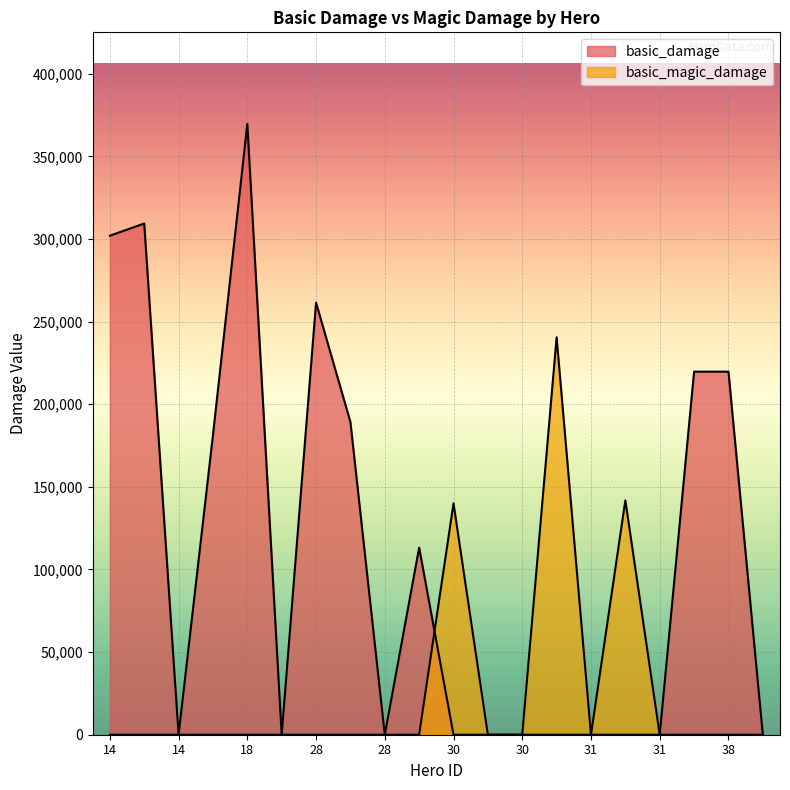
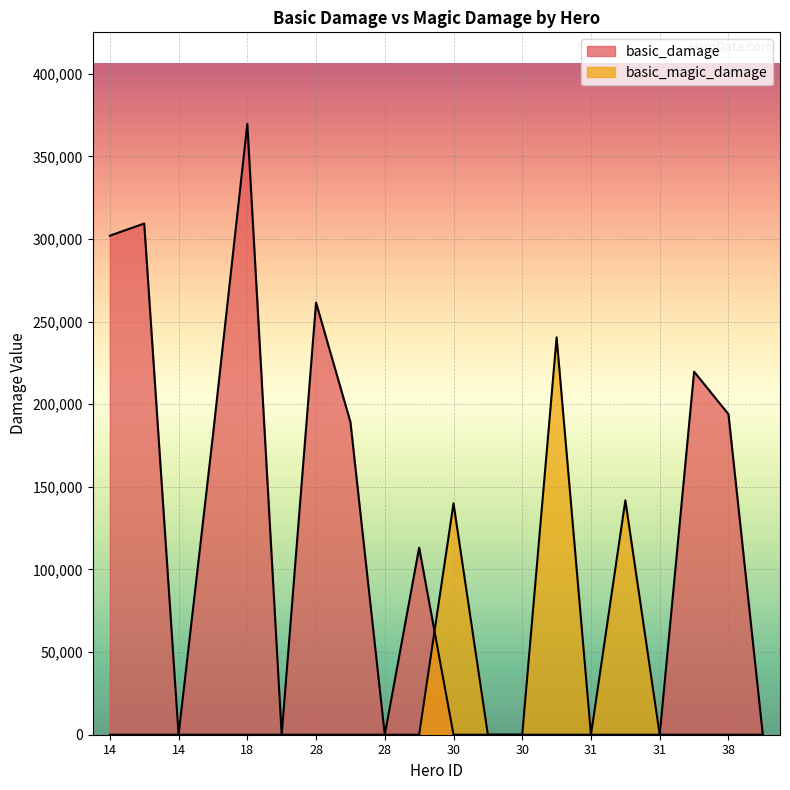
  {
    "basic_damage": {
      "18": "370,000",
-     "38": "220,000"
+     "38": "194,000"
    },
    "basic_magic_damage": {
      "18": "0",
      "38": "0"
    }
  }
